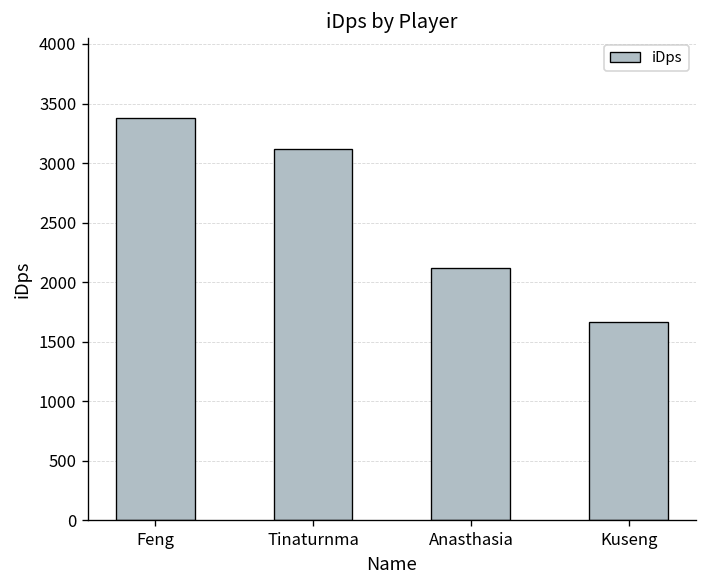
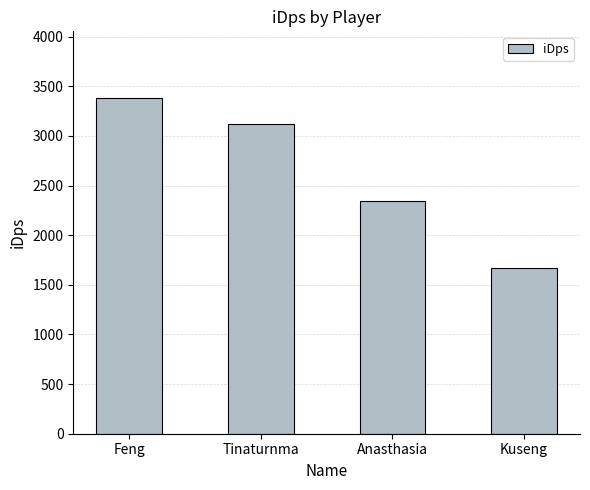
  {
    "Feng": 3400,
    "Tinaturnma": 3100,
-   "Anasthasia": 2100,
+   "Anasthasia": 2300,
    "Kuseng": 1700
  }
